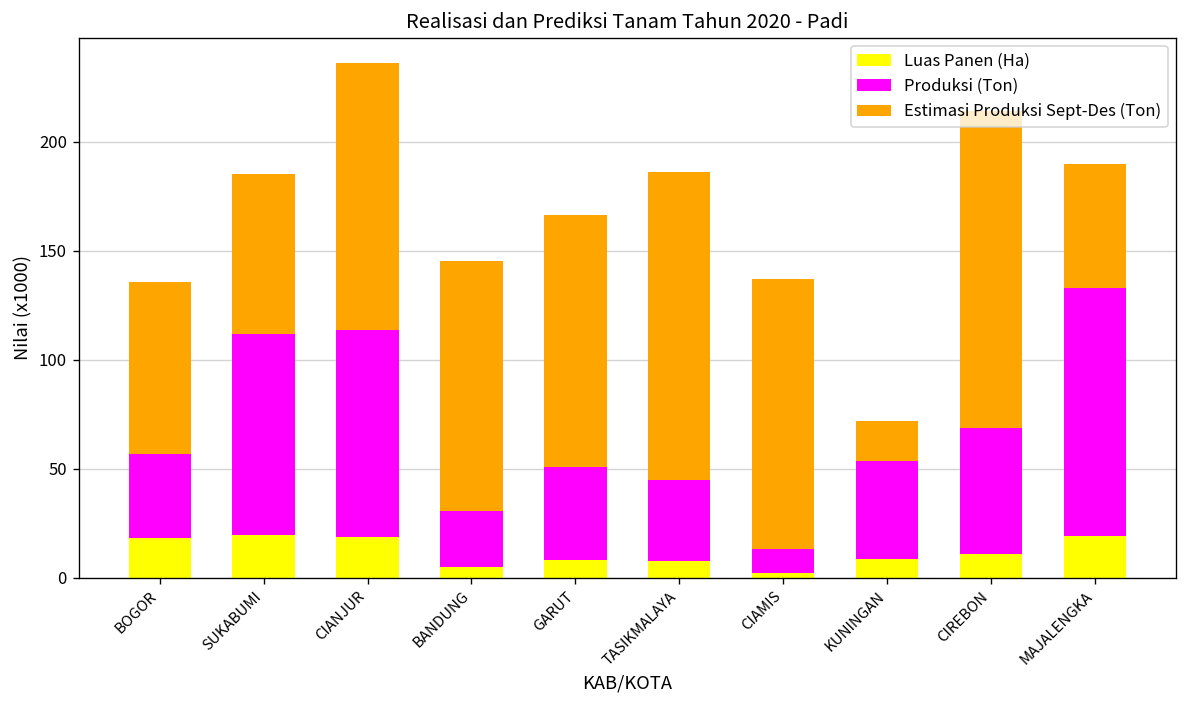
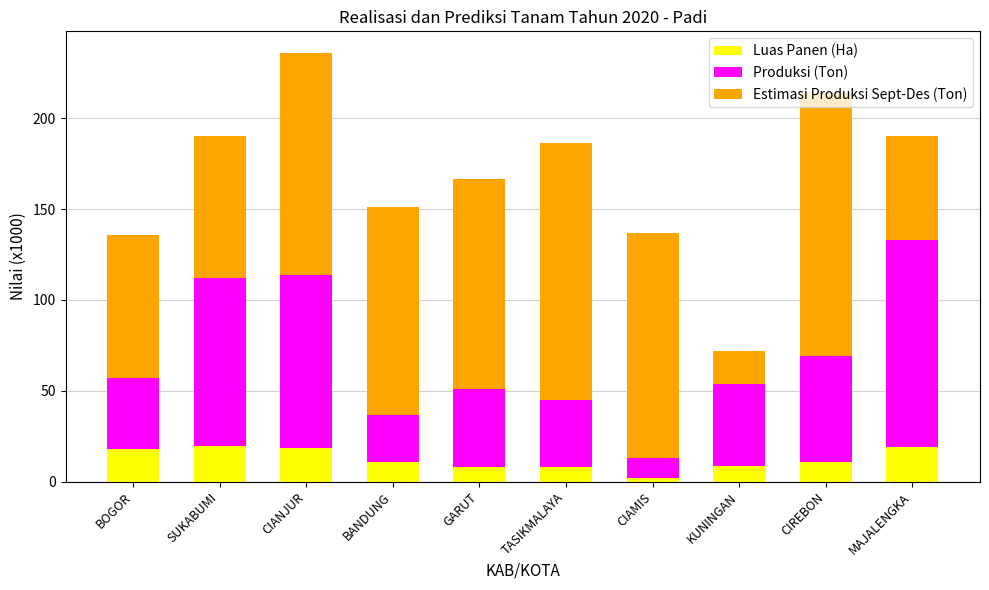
  {
    "Luas Panen (Ha)": {
      "BOGOR": 18,
      "SUKABUMI": 20,
      "CIANJUR": 19,
-     "BANDUNG": 5,
+     "BANDUNG": 11,
      "GARUT": 8,
      "TASIKMALAYA": 8,
      "CIAMIS": 2,
      "KUNINGAN": 8,
      "CIREBON": 11,
      "MAJALENGKA": 19
    },
    "Produksi (Ton)": {
      "BOGOR": 39,
      "SUKABUMI": 92,
      "CIANJUR": 95,
      "BANDUNG": 26,
      "GARUT": 43,
      "TASIKMALAYA": 37,
      "CIAMIS": 11,
      "KUNINGAN": 45,
      "CIREBON": 58,
      "MAJALENGKA": 114
    },
    "Estimasi Produksi Sept-Des (Ton)": {
      "BOGOR": 79,
-     "SUKABUMI": 73,
+     "SUKABUMI": 78,
      "CIANJUR": 122,
      "BANDUNG": 114,
      "GARUT": 116,
      "TASIKMALAYA": 141,
      "CIAMIS": 124,
      "KUNINGAN": 18,
      "MAJALENGKA": 57
    }
  }
